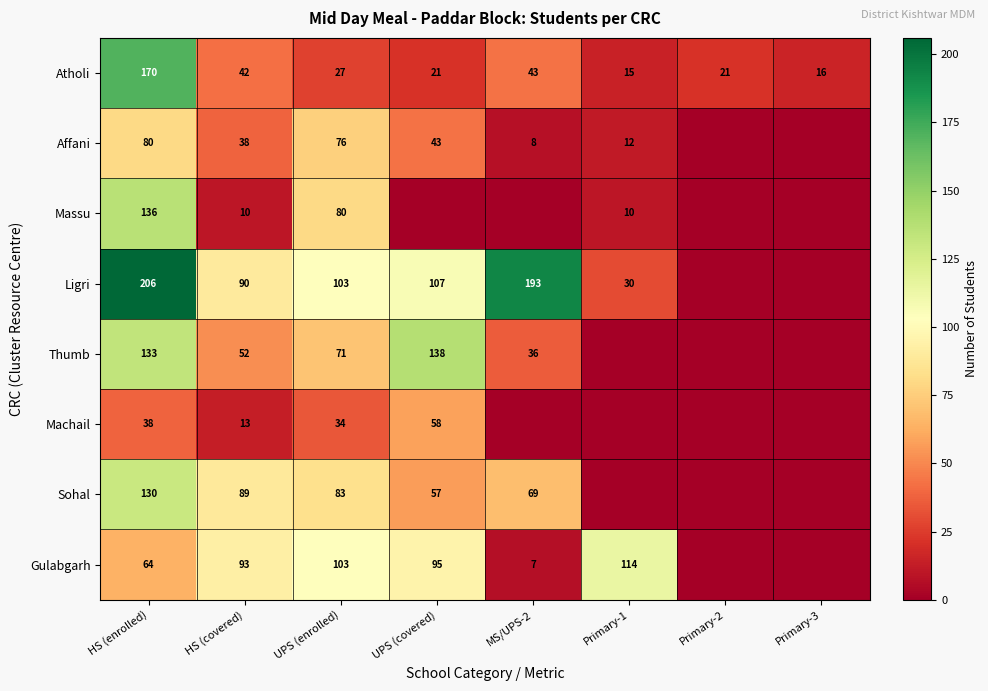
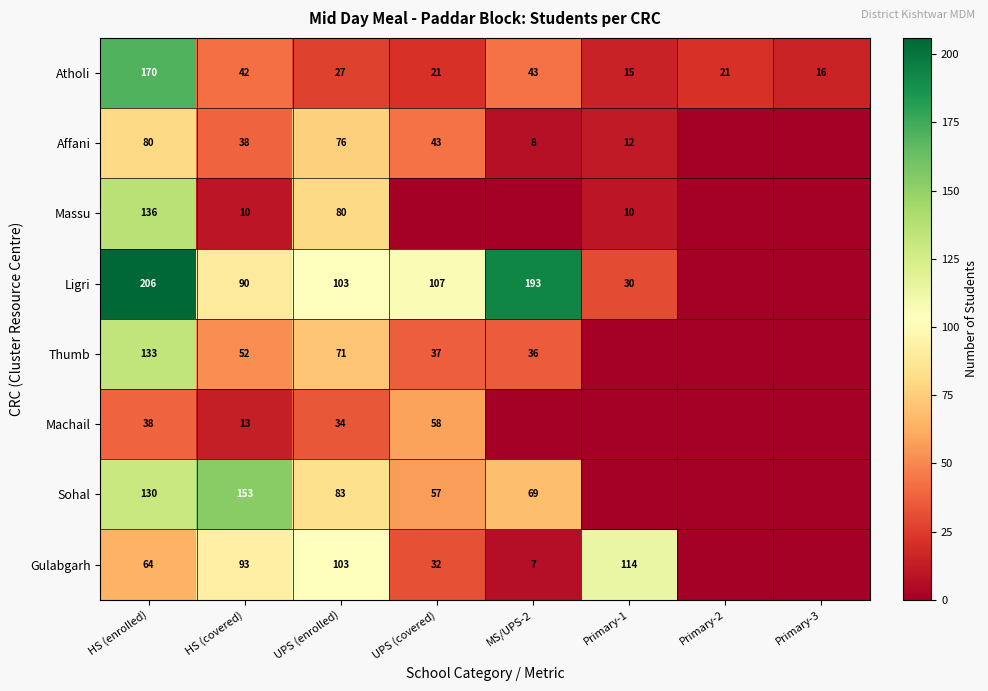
  {
    "Atholi": {
      "HS (enrolled)": 170,
      "HS (covered)": 42,
      "UPS (enrolled)": 27,
      "UPS (covered)": 21,
      "MS/UPS-2": 43,
      "Primary-1": 15,
      "Primary-2": 21,
      "Primary-3": 16
    },
    "Affani": {
      "HS (enrolled)": 80,
      "HS (covered)": 38,
      "UPS (enrolled)": 76,
      "UPS (covered)": 43,
      "MS/UPS-2": 8,
      "Primary-1": 12
    },
    "Massu": {
      "HS (enrolled)": 136,
      "HS (covered)": 10,
      "UPS (enrolled)": 80,
      "Primary-1": 10
    },
    "Ligri": {
      "HS (enrolled)": 206,
      "HS (covered)": 90,
      "UPS (enrolled)": 103,
      "UPS (covered)": 107,
      "MS/UPS-2": 193,
      "Primary-1": 30
    },
    "Thumb": {
      "HS (enrolled)": 133,
      "HS (covered)": 52,
      "UPS (enrolled)": 71,
-     "UPS (covered)": 138,
+     "UPS (covered)": 37,
      "MS/UPS-2": 36
    },
    "Machail": {
      "HS (enrolled)": 38,
      "HS (covered)": 13,
      "UPS (enrolled)": 34,
      "UPS (covered)": 58
    },
    "Sohal": {
      "HS (enrolled)": 130,
-     "HS (covered)": 89,
+     "HS (covered)": 153,
      "UPS (enrolled)": 83,
      "UPS (covered)": 57,
      "MS/UPS-2": 69
    },
    "Gulabgarh": {
      "HS (enrolled)": 64,
      "HS (covered)": 93,
      "UPS (enrolled)": 103,
-     "UPS (covered)": 95,
+     "UPS (covered)": 32,
      "MS/UPS-2": 7,
      "Primary-1": 114
    }
  }
